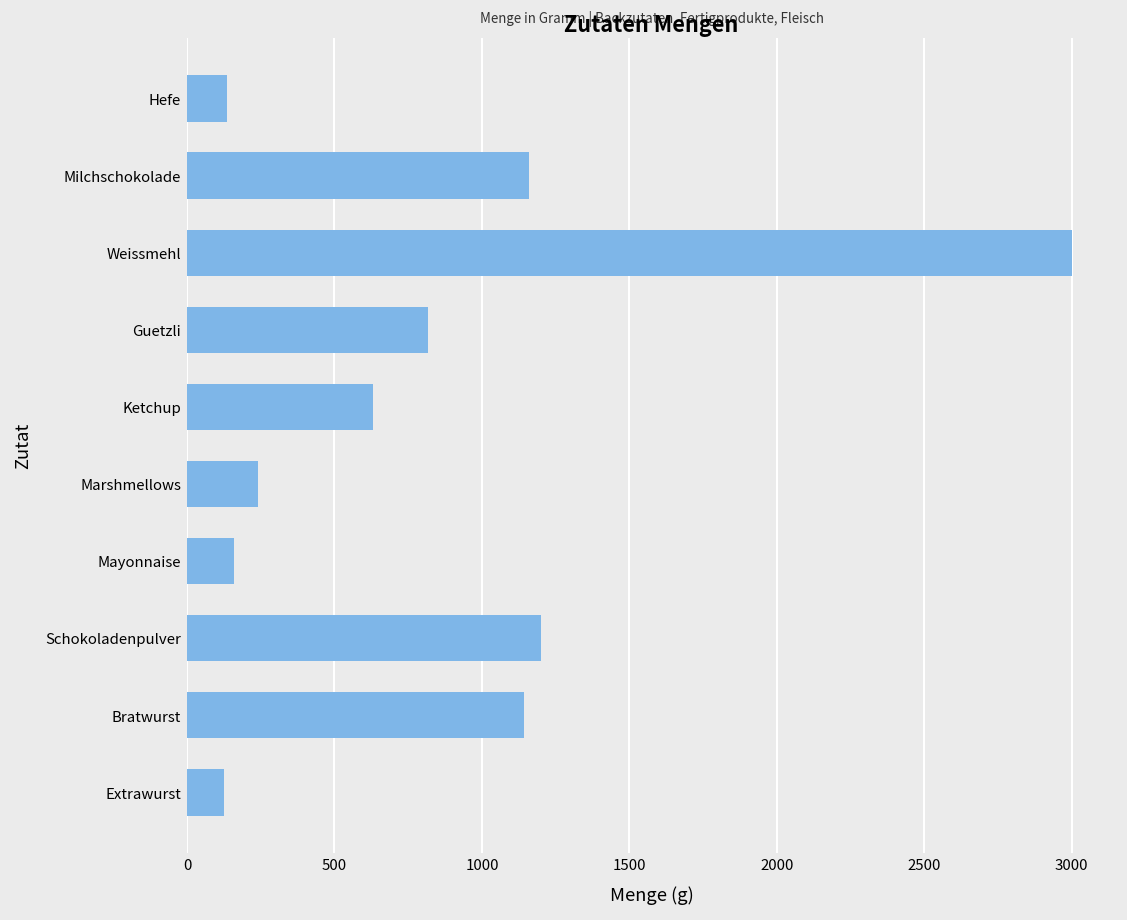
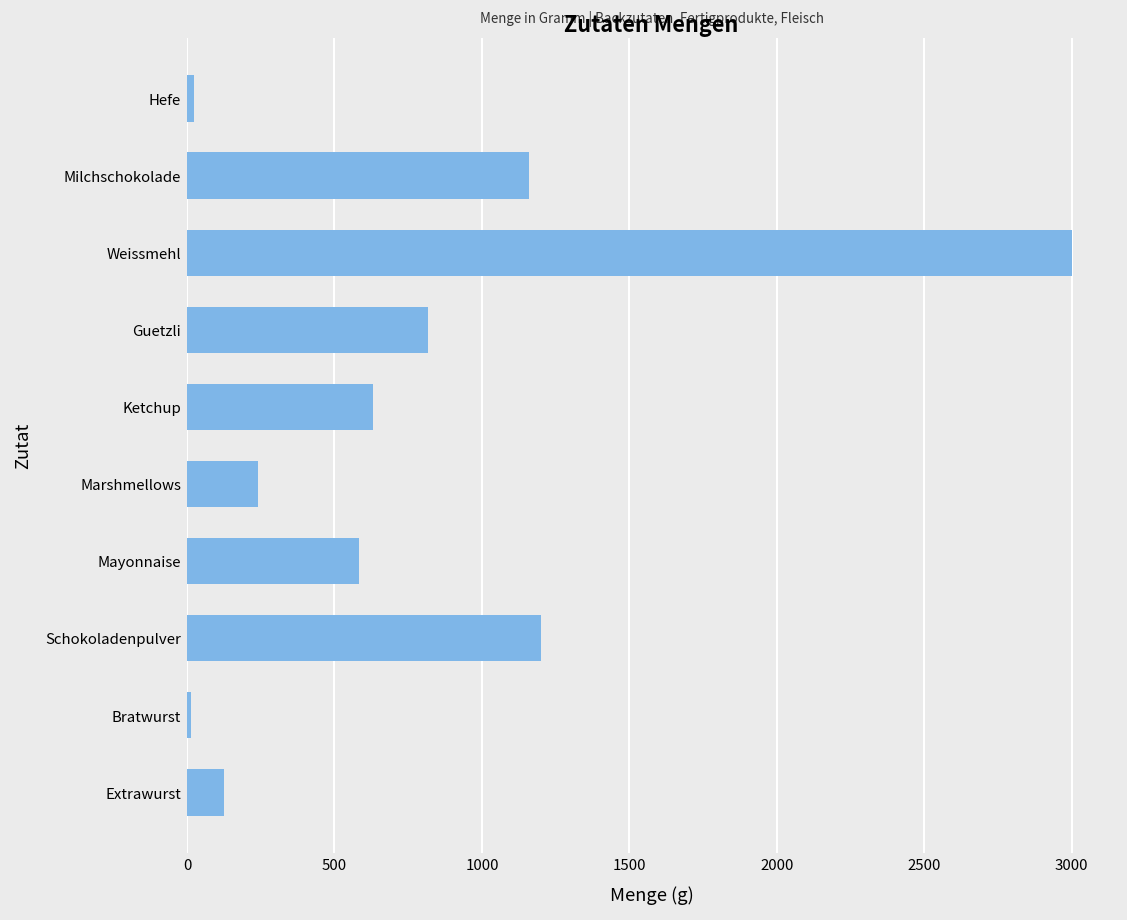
  {
-   "Hefe": 140,
+   "Hefe": 20,
    "Milchschokolade": 1160,
    "Weissmehl": 3000,
    "Guetzli": 820,
    "Ketchup": 630,
    "Marshmellows": 240,
-   "Mayonnaise": 160,
+   "Mayonnaise": 580,
    "Schokoladenpulver": 1200,
-   "Bratwurst": 1140,
+   "Bratwurst": 20,
    "Extrawurst": 130
  }
